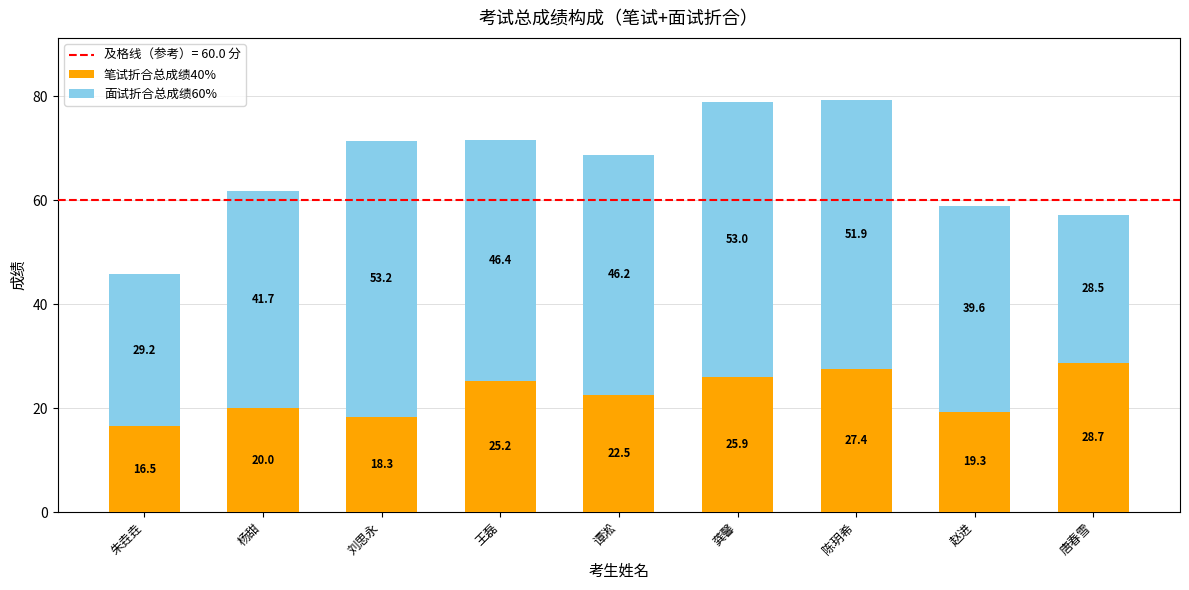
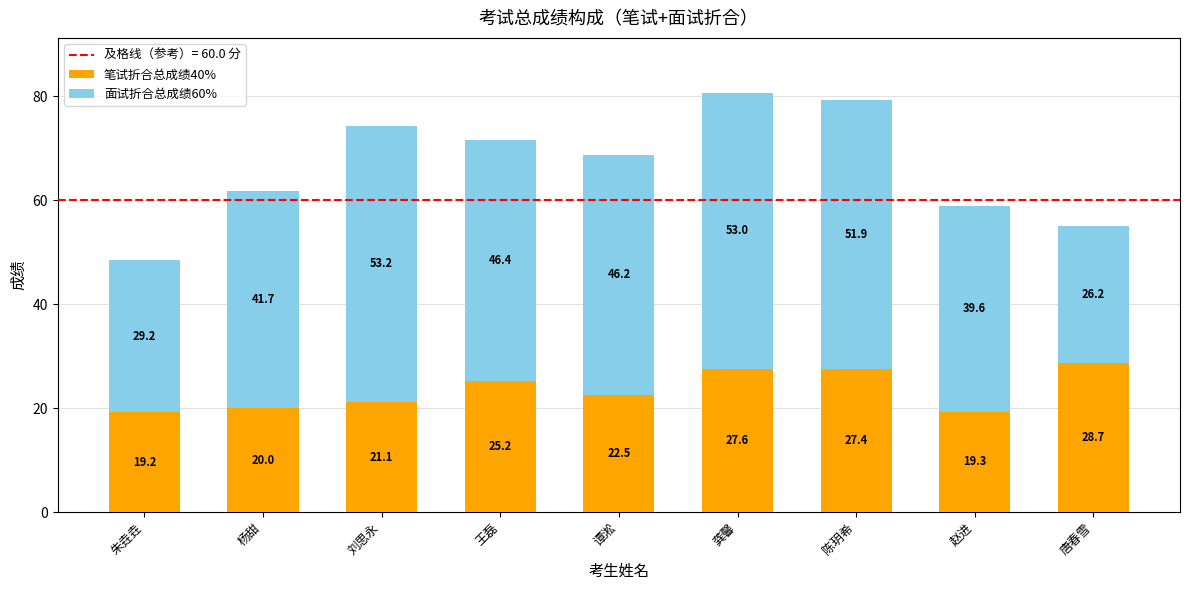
  {
    "笔试折合总成绩40%": {
-     "朱垚垚": 16.5,
+     "朱垚垚": 19.2,
      "杨甜": 20.0,
-     "刘思永": 18.3,
+     "刘思永": 21.1,
      "王磊": 25.2,
      "谭淞": 22.5,
-     "龚馨": 25.9,
+     "龚馨": 27.6,
      "陈玥希": 27.4,
      "赵进": 19.3,
      "唐春雪": 28.7
    },
    "面试折合总成绩60%": {
      "朱垚垚": 29.2,
      "杨甜": 41.7,
      "刘思永": 53.2,
      "王磊": 46.4,
      "谭淞": 46.2,
      "龚馨": 53.0,
      "陈玥希": 51.9,
      "赵进": 39.6,
-     "唐春雪": 28.5
+     "唐春雪": 26.2
    }
  }
